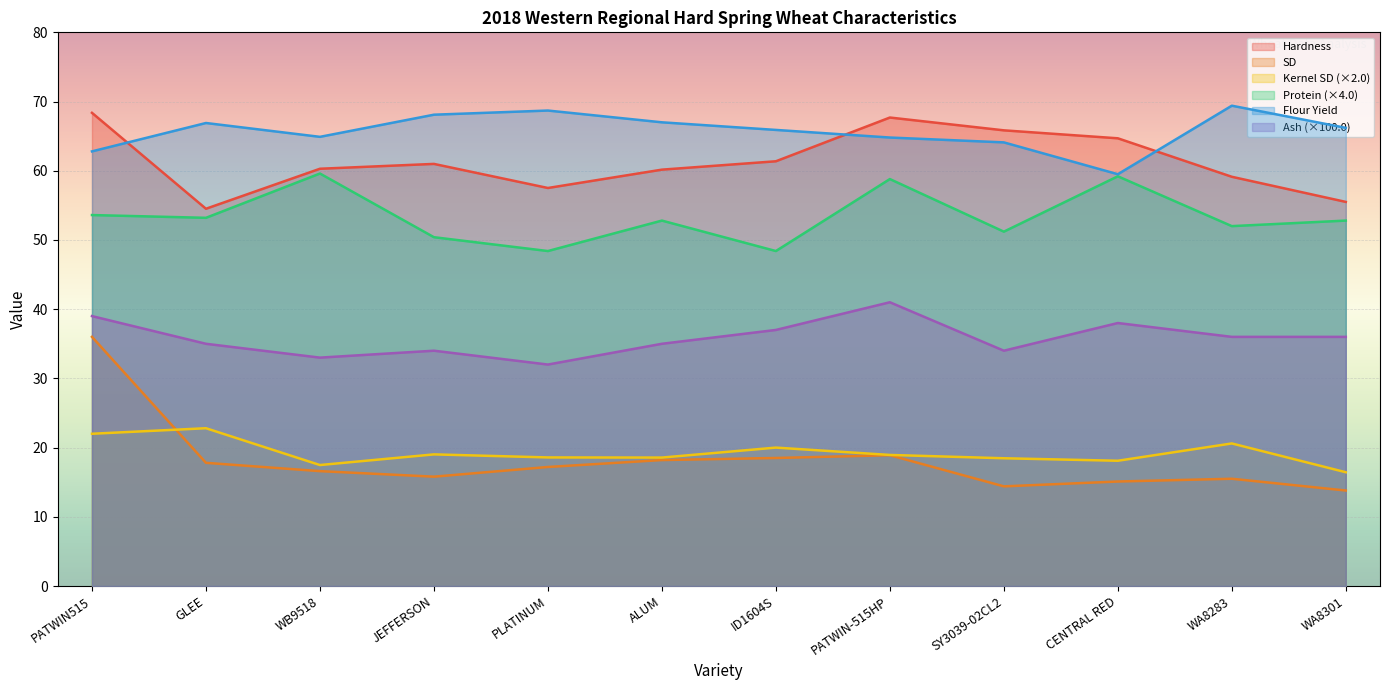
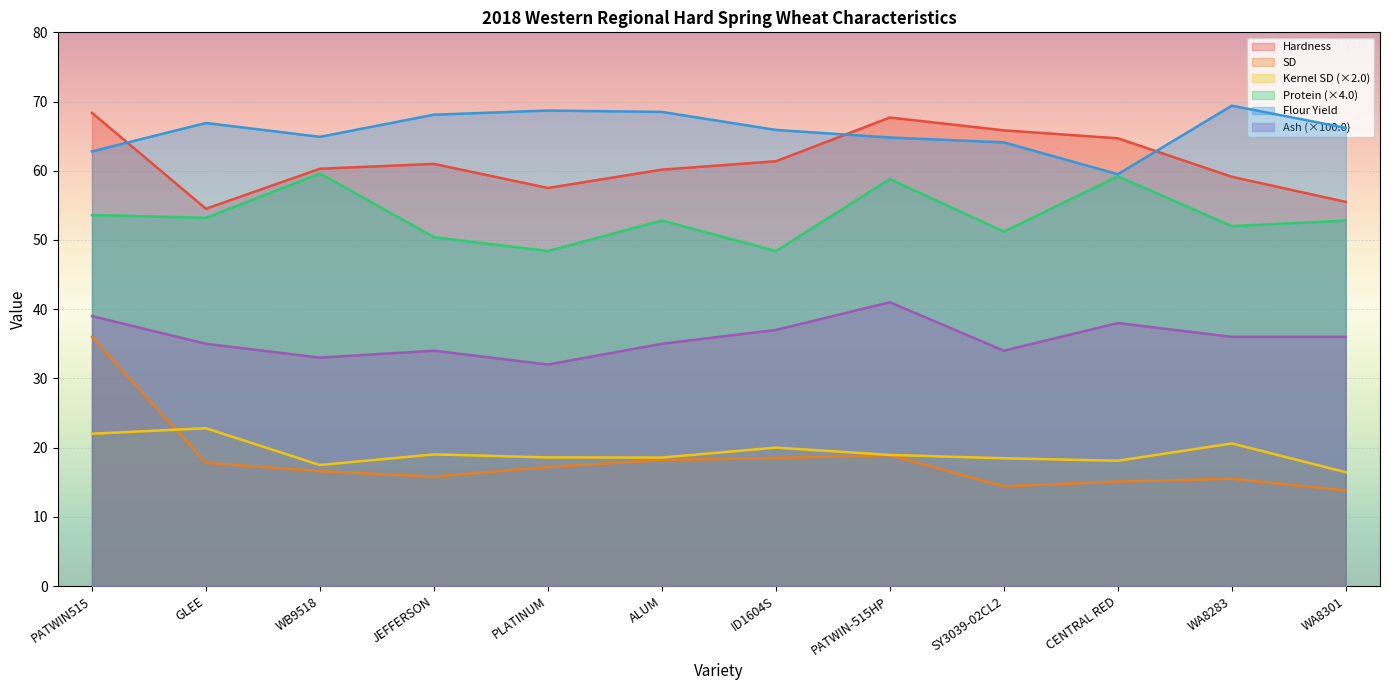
  {
    "Protein (×4.0)": {
      "PATWIN515": 54,
      "GLEE": 53,
      "WB9518": 60,
      "JEFFERSON": 50,
      "PLATINUM": 48,
      "ALUM": 53,
      "ID1604S": 48,
      "PATWIN-515HP": 59,
      "SY3039-02CL2": 51,
      "WA8283": 52,
      "WA8301": 53
    },
    "Flour Yield": {
      "PATWIN515": 63,
      "GLEE": 67,
      "WB9518": 65,
      "JEFFERSON": 68,
      "PLATINUM": 69,
-     "ALUM": 67,
+     "ALUM": 69,
      "ID1604S": 66,
      "PATWIN-515HP": 65,
      "SY3039-02CL2": 64,
      "WA8283": 69
    },
    "Ash (×100.0)": {
      "PATWIN515": 39,
      "GLEE": 35,
      "WB9518": 33,
      "JEFFERSON": 34,
      "PLATINUM": 32,
      "ALUM": 35,
      "ID1604S": 37,
      "PATWIN-515HP": 41,
      "SY3039-02CL2": 34,
      "CENTRAL RED": 38,
      "WA8283": 36,
      "WA8301": 36
    }
  }
